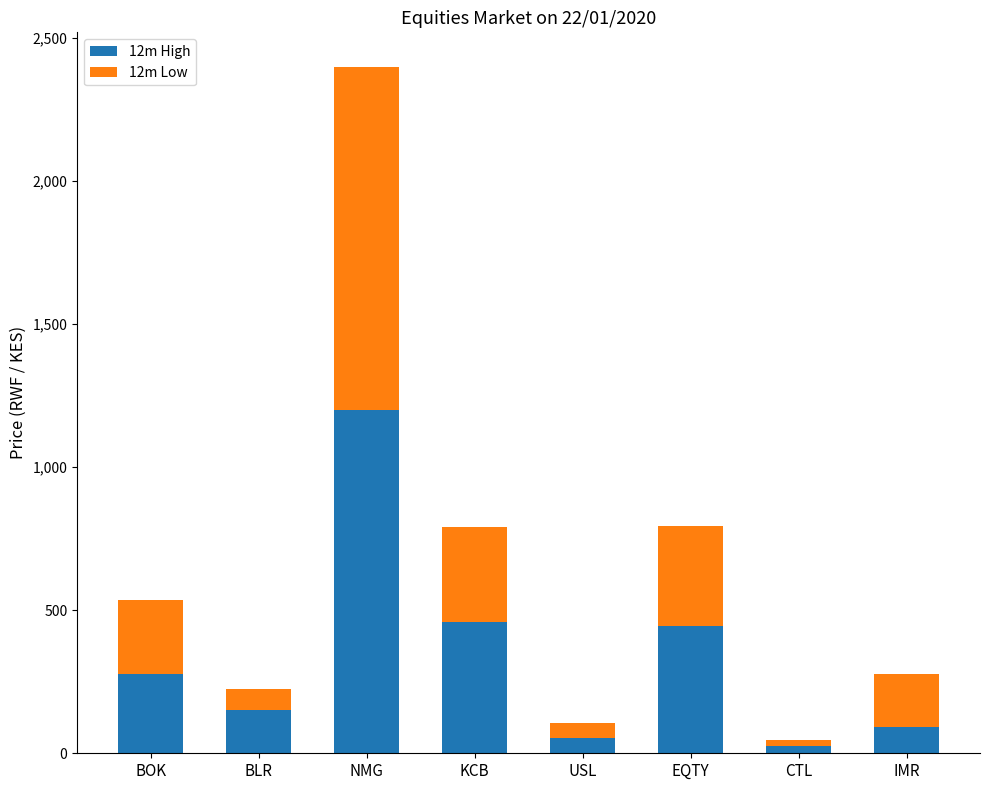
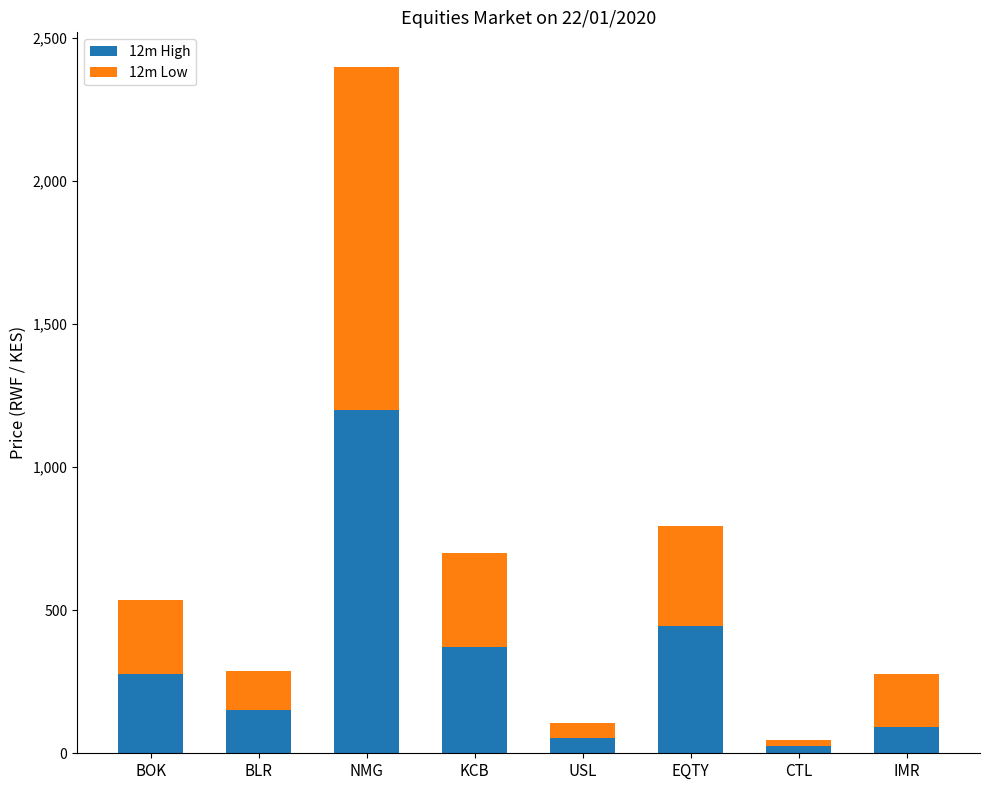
  {
    "12m High": {
      "BOK": "280",
      "BLR": "150",
      "NMG": "1,200",
-     "KCB": "460",
+     "KCB": "370",
      "USL": "60",
      "EQTY": "450",
      "CTL": "30",
      "IMR": "90"
    },
    "12m Low": {
      "BOK": "260",
-     "BLR": "70",
+     "BLR": "140",
      "NMG": "1,200",
      "KCB": "330",
      "USL": "50",
      "EQTY": "350",
      "CTL": "20",
      "IMR": "190"
    }
  }
